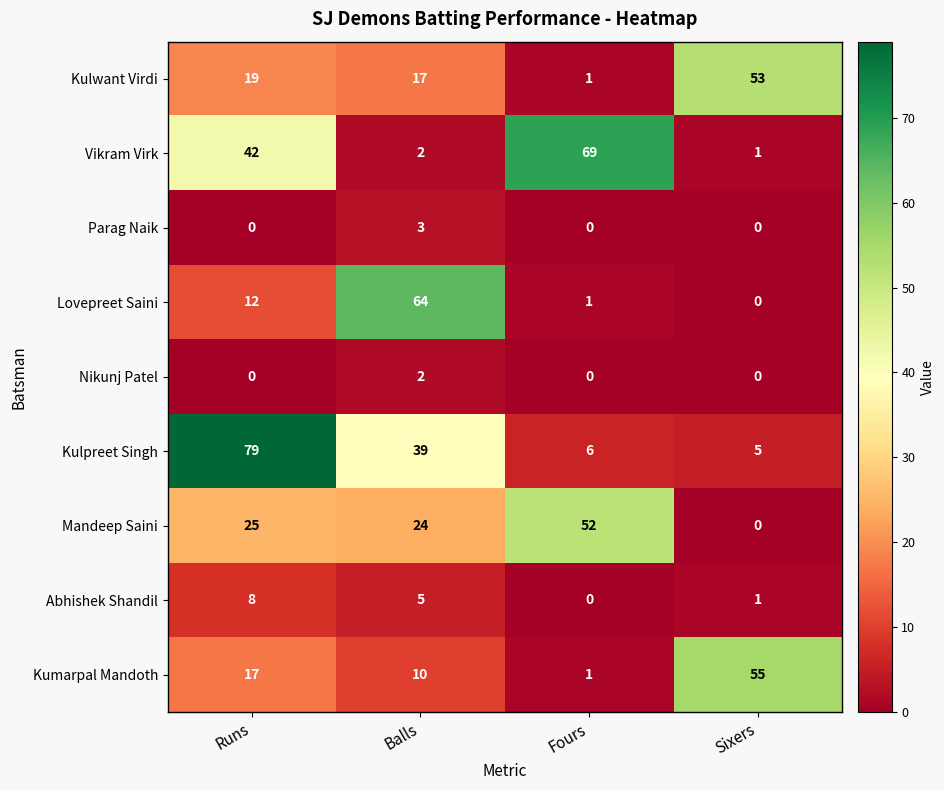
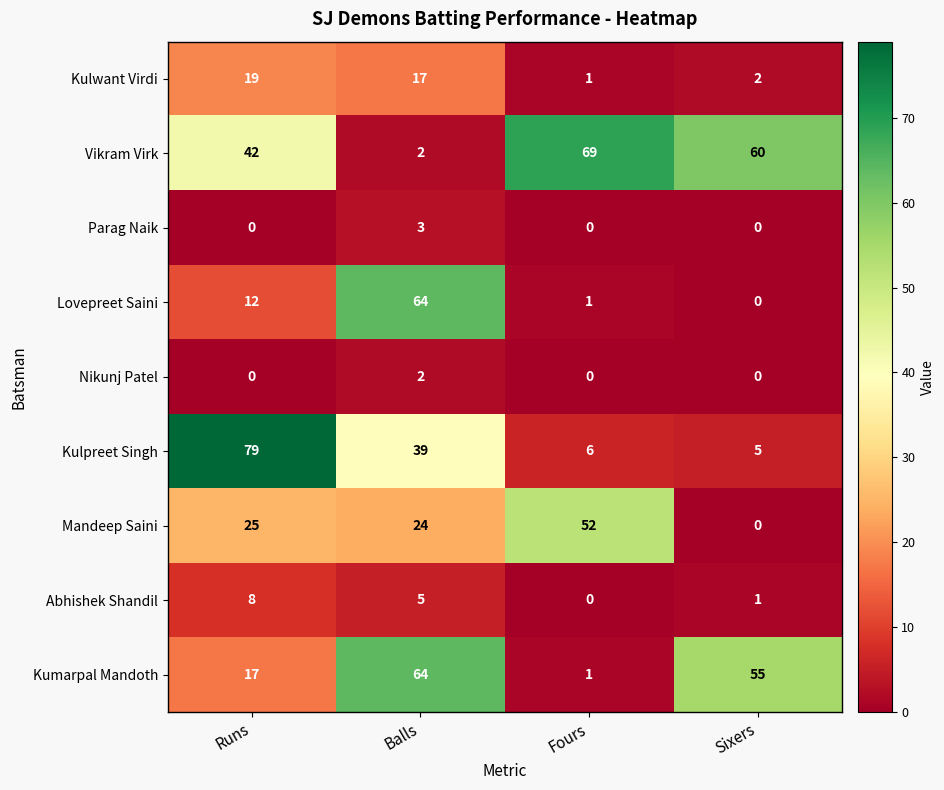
  {
    "Kulwant Virdi": {
      "Runs": 19,
      "Balls": 17,
      "Fours": 1,
-     "Sixers": 53
+     "Sixers": 2
    },
    "Vikram Virk": {
      "Runs": 42,
      "Balls": 2,
      "Fours": 69,
-     "Sixers": 1
+     "Sixers": 60
    },
    "Parag Naik": {
      "Runs": 0,
      "Balls": 3,
      "Fours": 0,
      "Sixers": 0
    },
    "Lovepreet Saini": {
      "Runs": 12,
      "Balls": 64,
      "Fours": 1,
      "Sixers": 0
    },
    "Nikunj Patel": {
      "Runs": 0,
      "Balls": 2,
      "Fours": 0,
      "Sixers": 0
    },
    "Kulpreet Singh": {
      "Runs": 79,
      "Balls": 39,
      "Fours": 6,
      "Sixers": 5
    },
    "Mandeep Saini": {
      "Runs": 25,
      "Balls": 24,
      "Fours": 52,
      "Sixers": 0
    },
    "Abhishek Shandil": {
      "Runs": 8,
      "Balls": 5,
      "Fours": 0,
      "Sixers": 1
    },
    "Kumarpal Mandoth": {
      "Runs": 17,
-     "Balls": 10,
+     "Balls": 64,
      "Fours": 1,
      "Sixers": 55
    }
  }
